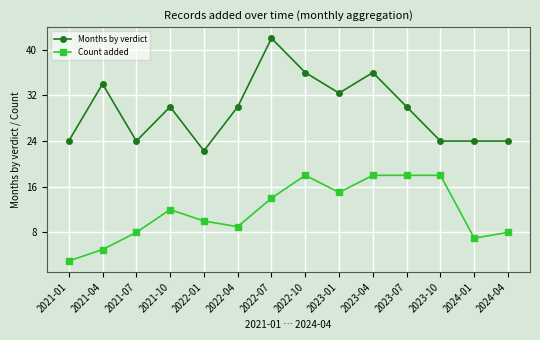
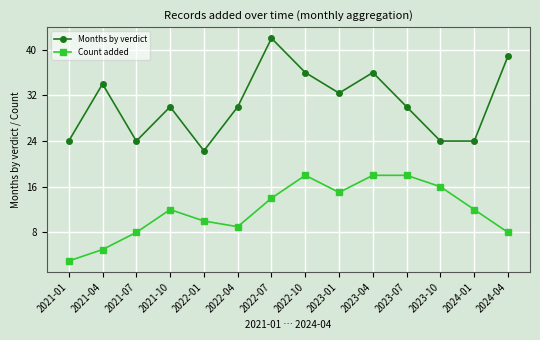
  {
    "Months by verdict": {
      "2021-01": 24,
      "2021-04": 34,
      "2021-07": 24,
      "2021-10": 30,
      "2022-01": 22,
      "2022-04": 30,
      "2022-07": 42,
      "2022-10": 36,
      "2023-01": 32,
      "2023-04": 36,
      "2023-07": 30,
      "2023-10": 24,
      "2024-01": 24,
-     "2024-04": 24
+     "2024-04": 39
    },
    "Count added": {
      "2021-01": 3,
      "2021-04": 5,
      "2021-07": 8,
      "2021-10": 12,
      "2022-01": 10,
      "2022-04": 9,
      "2022-07": 14,
      "2022-10": 18,
      "2023-01": 15,
      "2023-04": 18,
      "2023-07": 18,
-     "2023-10": 18,
-     "2024-01": 7,
+     "2023-10": 16,
+     "2024-01": 12,
      "2024-04": 8
    }
  }
